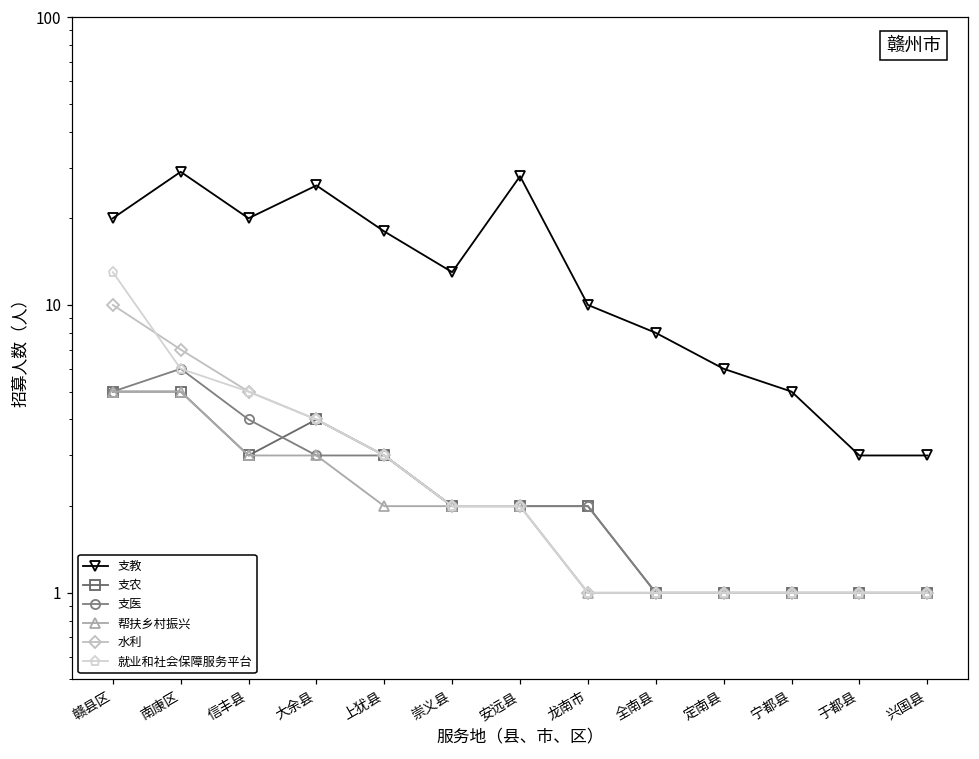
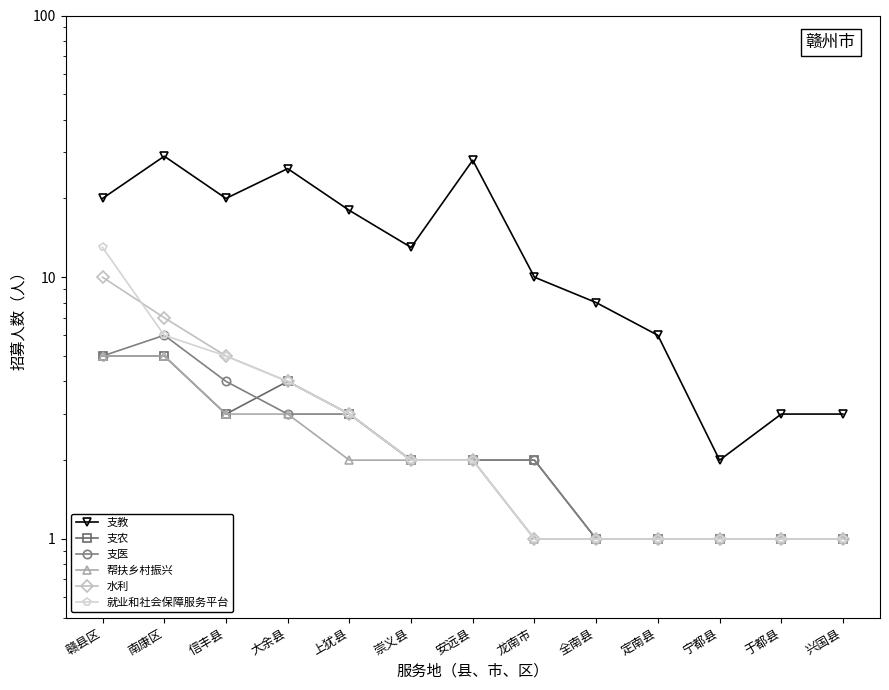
  {
    "支教": {
      "赣县区": 20,
      "南康区": 29,
      "信丰县": 20,
      "大余县": 26,
      "上犹县": 18,
      "崇义县": 13,
      "安远县": 28,
      "龙南市": 10,
      "全南县": 8,
      "定南县": 6,
-     "宁都县": 5,
+     "宁都县": 2,
      "于都县": 3,
      "兴国县": 3
    }
  }
